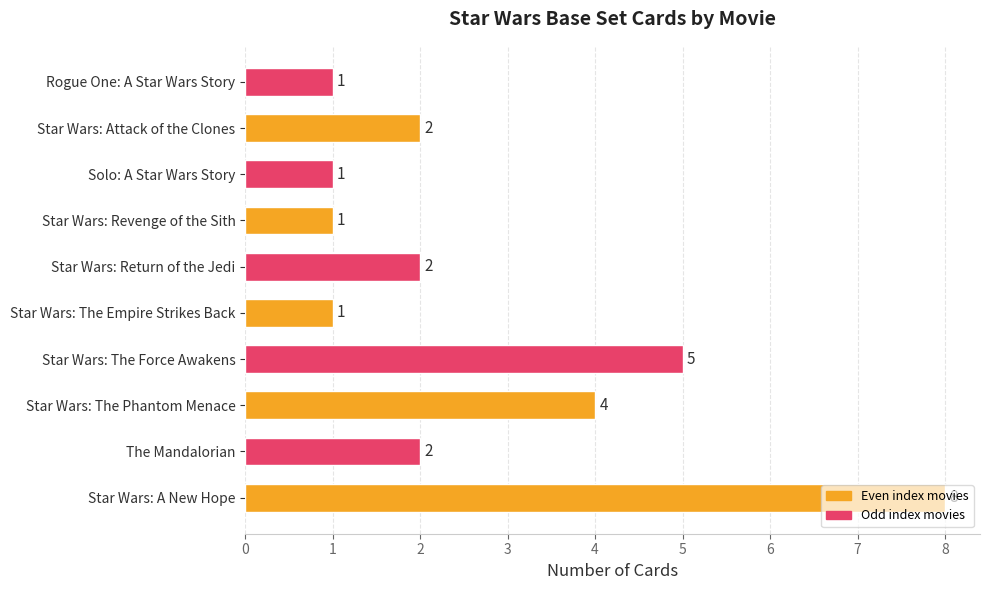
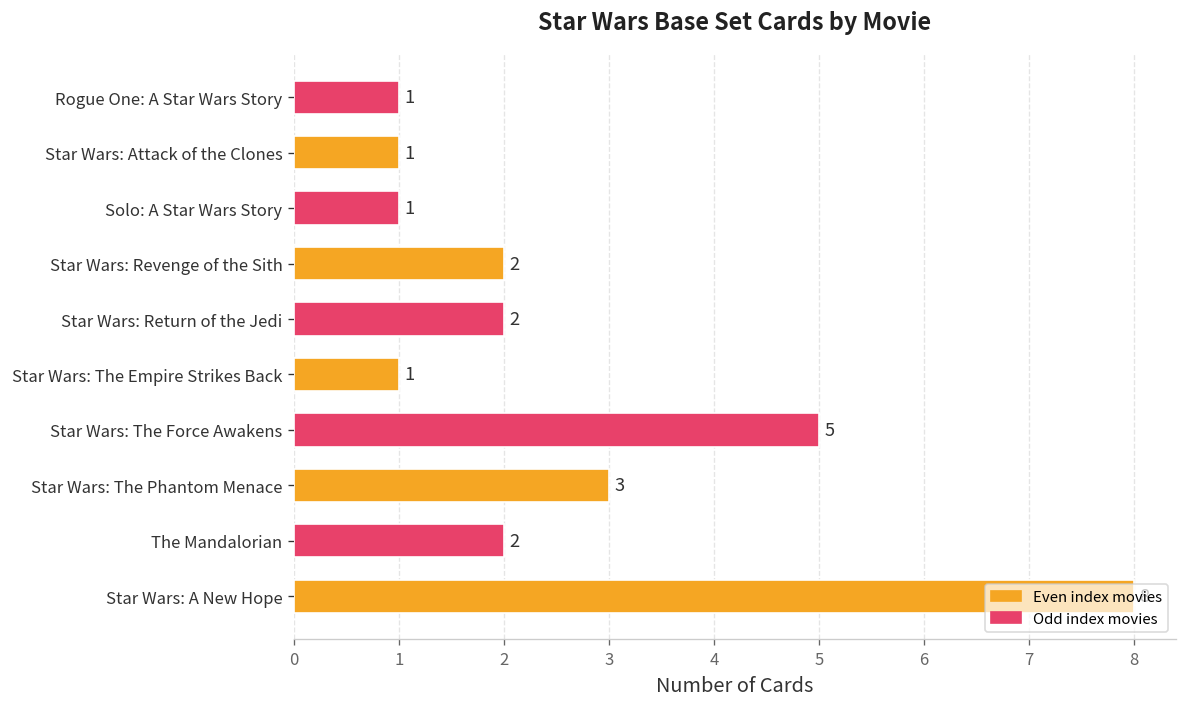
  {
    "Rogue One: A Star Wars Story": 1,
-   "Star Wars: Attack of the Clones": 2,
+   "Star Wars: Attack of the Clones": 1,
    "Solo: A Star Wars Story": 1,
-   "Star Wars: Revenge of the Sith": 1,
+   "Star Wars: Revenge of the Sith": 2,
    "Star Wars: Return of the Jedi": 2,
    "Star Wars: The Empire Strikes Back": 1,
    "Star Wars: The Force Awakens": 5,
-   "Star Wars: The Phantom Menace": 4,
+   "Star Wars: The Phantom Menace": 3,
    "The Mandalorian": 2
  }
